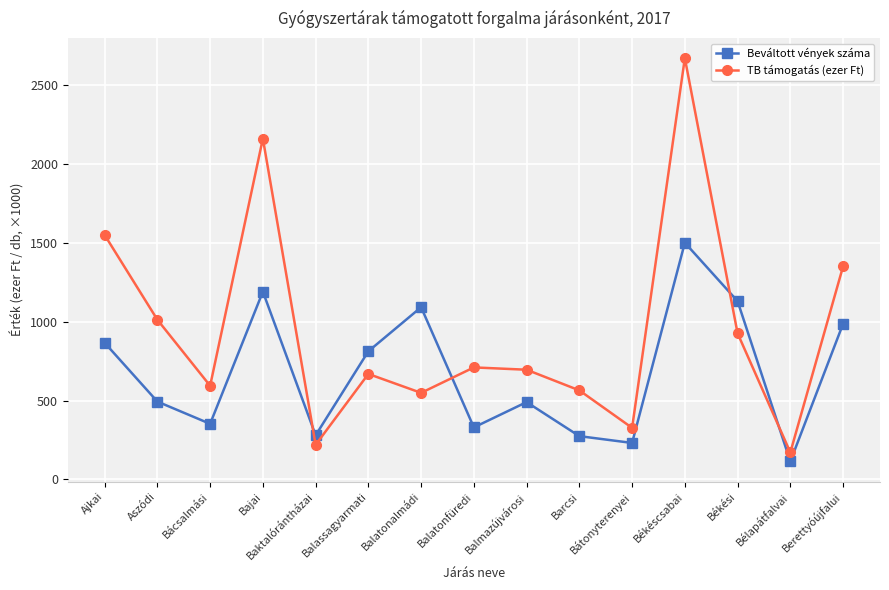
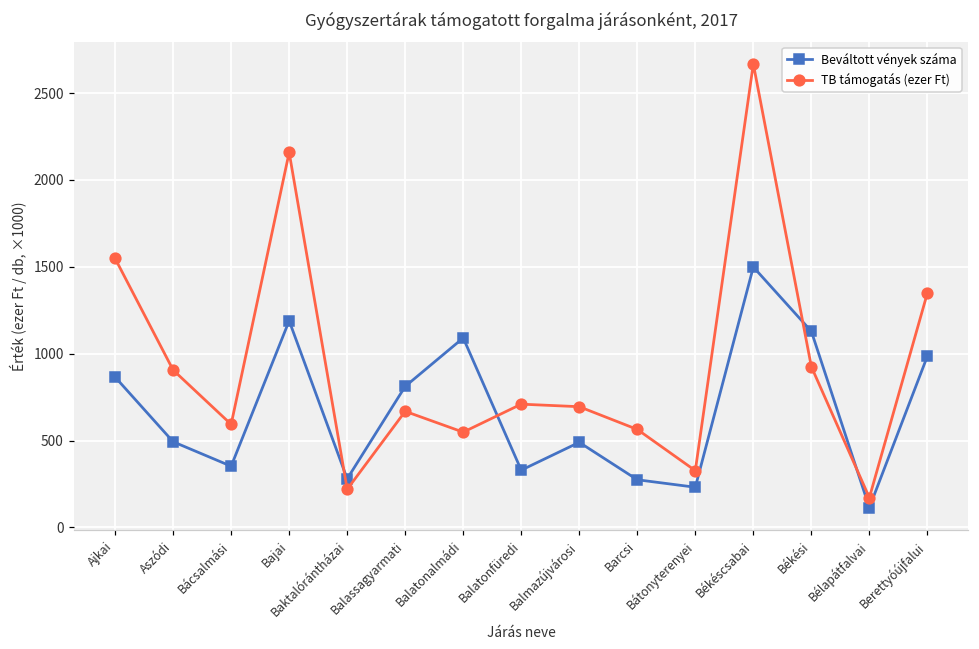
  {
    "Beváltott vények száma": {
      "Ajkai": 870,
      "Aszódi": 490,
      "Bácsalmási": 350,
      "Bajai": 1190,
      "Baktalórántházai": 280,
      "Balassagyarmati": 810,
      "Balatonalmádi": 1090,
      "Balatonfüredi": 330,
      "Balmazújvárosi": 490,
      "Barcsi": 270,
      "Bátonyterenyei": 230,
      "Békéscsabai": 1500,
      "Békési": 1130,
      "Bélapátfalvai": 110,
      "Berettyóújfalui": 990
    },
    "TB támogatás (ezer Ft)": {
      "Ajkai": 1550,
-     "Aszódi": 1010,
+     "Aszódi": 910,
      "Bácsalmási": 590,
      "Bajai": 2160,
      "Baktalórántházai": 220,
      "Balassagyarmati": 670,
      "Balatonalmádi": 550,
      "Balatonfüredi": 710,
      "Balmazújvárosi": 690,
      "Barcsi": 560,
      "Bátonyterenyei": 330,
      "Békéscsabai": 2670,
      "Békési": 930,
      "Bélapátfalvai": 170,
      "Berettyóújfalui": 1350
    }
  }
